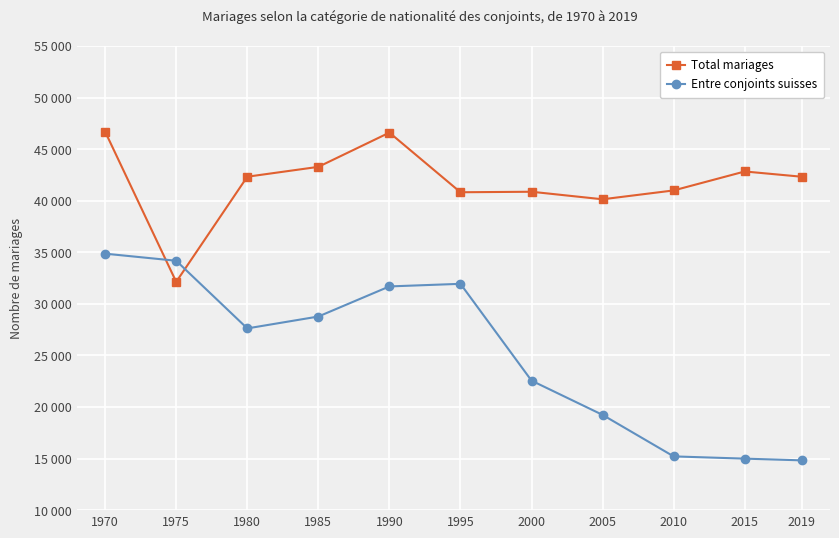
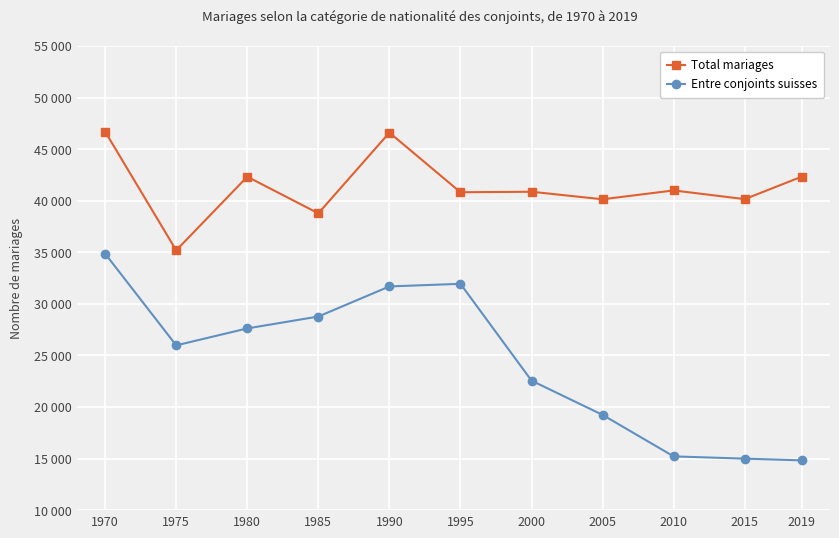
  {
    "Total mariages": {
      "1970": 46700,
-     "1975": 32100,
+     "1975": 35200,
      "1980": 42300,
-     "1985": 43300,
+     "1985": 38800,
      "1990": 46600,
      "1995": 40800,
      "2000": 40900,
      "2005": 40100,
      "2010": 41000,
-     "2015": 42800,
+     "2015": 40200,
      "2019": 42300
    },
    "Entre conjoints suisses": {
      "1970": 34900,
-     "1975": 34200,
+     "1975": 26000,
      "1980": 27600,
      "1985": 28800,
      "1990": 31700,
      "1995": 31900,
      "2000": 22600,
      "2005": 19200,
      "2010": 15200,
      "2015": 15000,
      "2019": 14800
    }
  }
